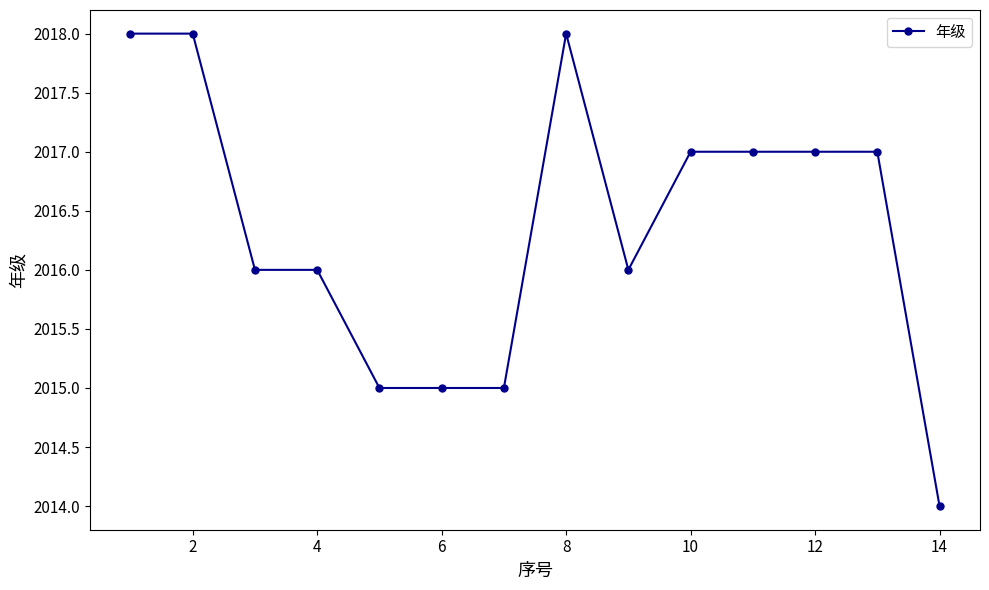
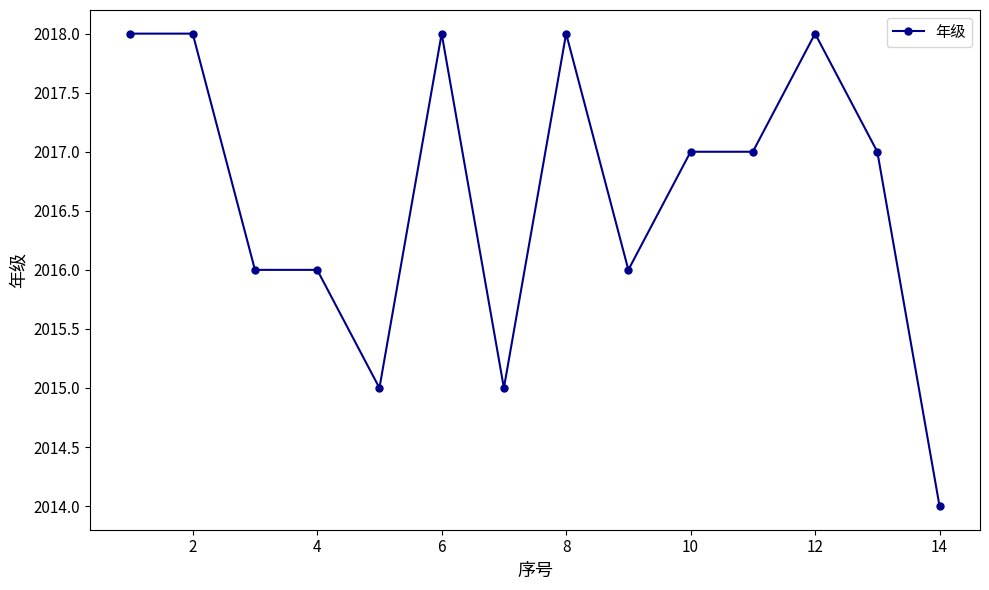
  {
    "2": 2018,
    "4": 2016,
-   "6": 2015,
+   "6": 2018,
    "8": 2018,
    "10": 2017,
-   "12": 2017,
+   "12": 2018,
    "14": 2014
  }
